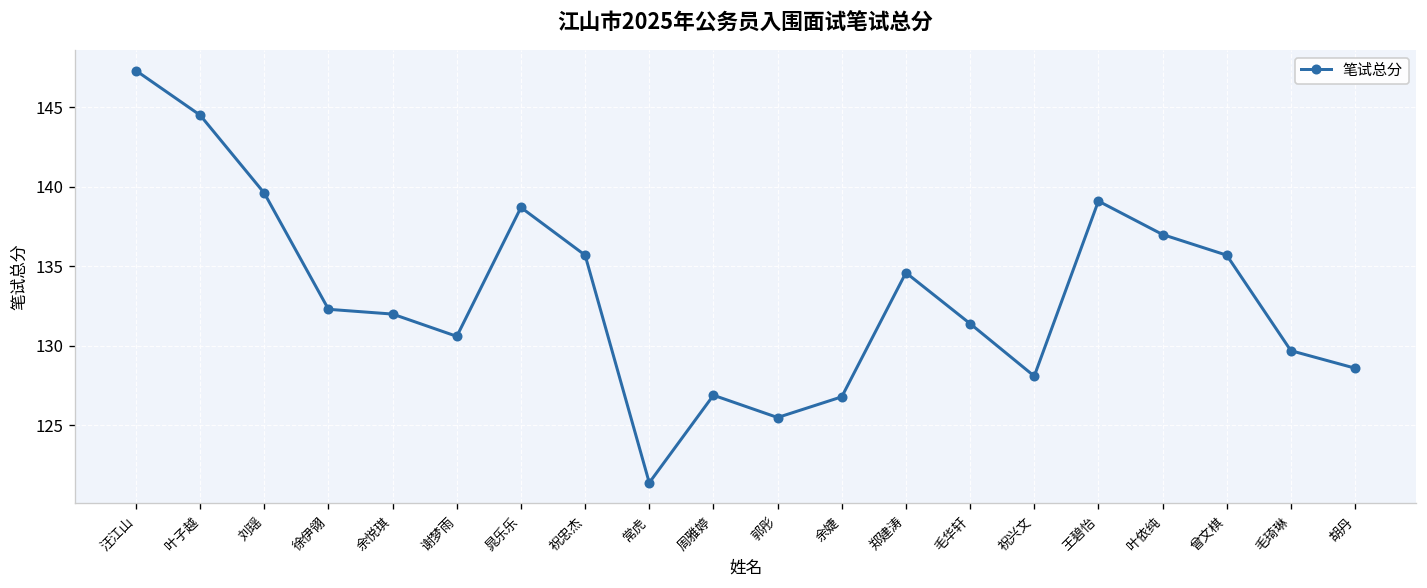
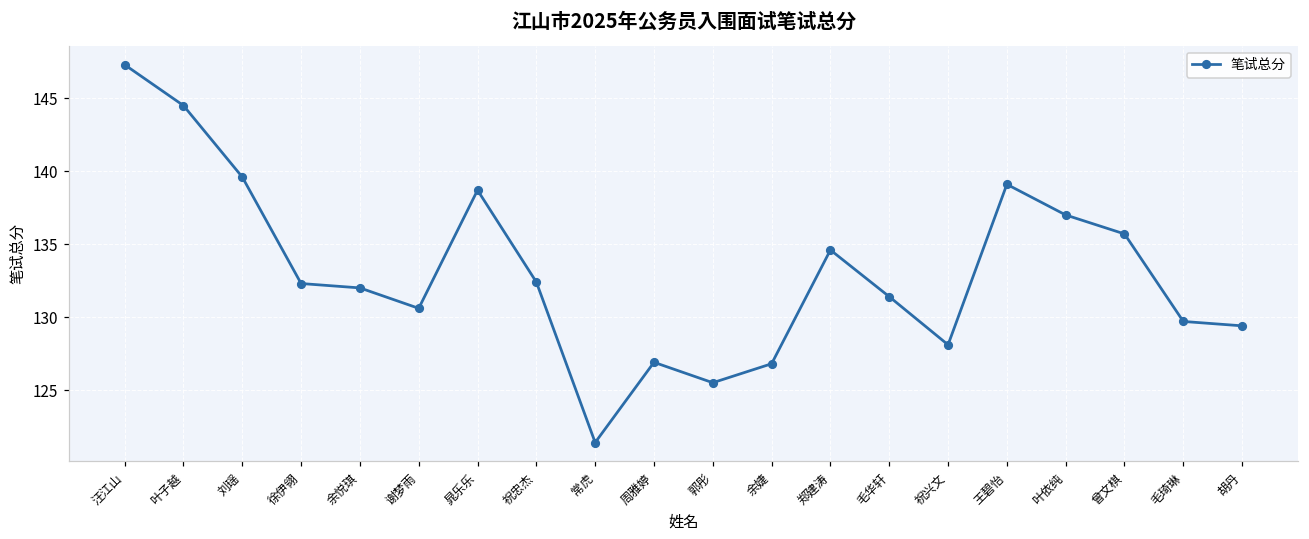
  {
    "汪江山": 147.3,
    "叶子越": 144.5,
    "刘瑶": 139.6,
    "徐伊翎": 132.3,
    "余悦琪": 132.0,
    "谢梦雨": 130.6,
    "晁乐乐": 138.7,
-   "祝忠杰": 135.7,
+   "祝忠杰": 132.4,
    "常虎": 121.4,
    "周雅婷": 126.9,
    "郭彤": 125.5,
    "余婕": 126.8,
    "郑建涛": 134.6,
    "毛华轩": 131.4,
    "祝兴文": 128.1,
    "王碧怡": 139.1,
    "叶依纯": 137.0,
    "曾文棋": 135.7,
    "毛琦琳": 129.7,
-   "胡丹": 128.6
+   "胡丹": 129.4
  }
